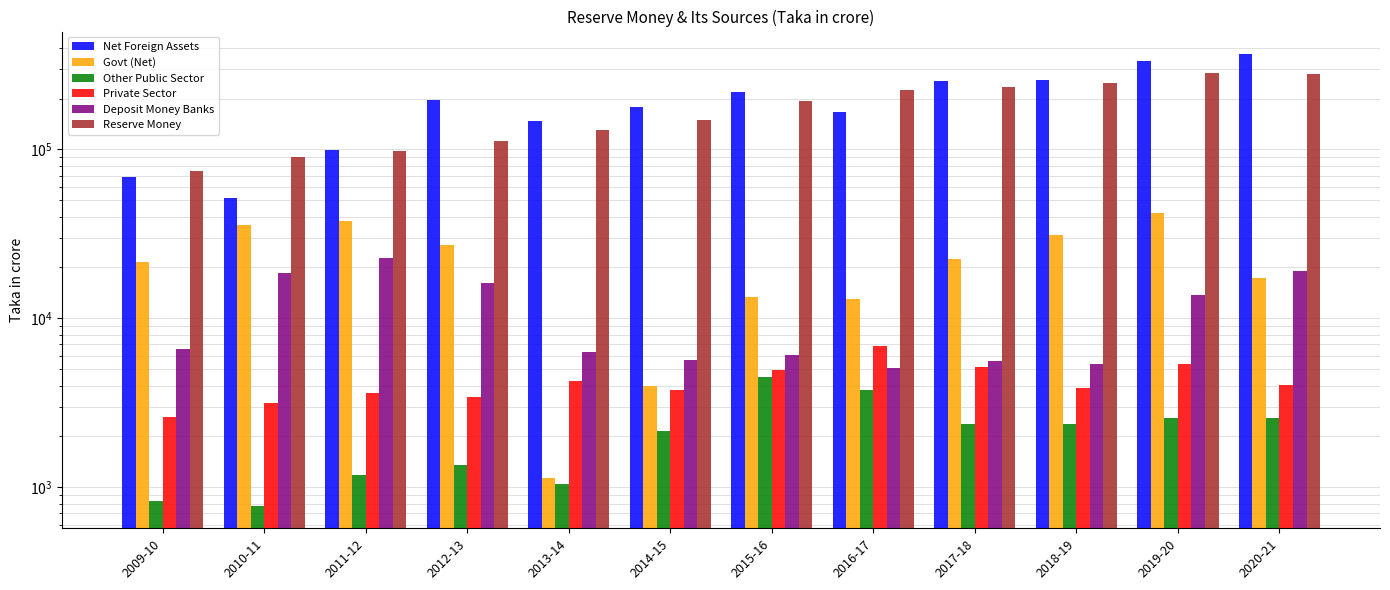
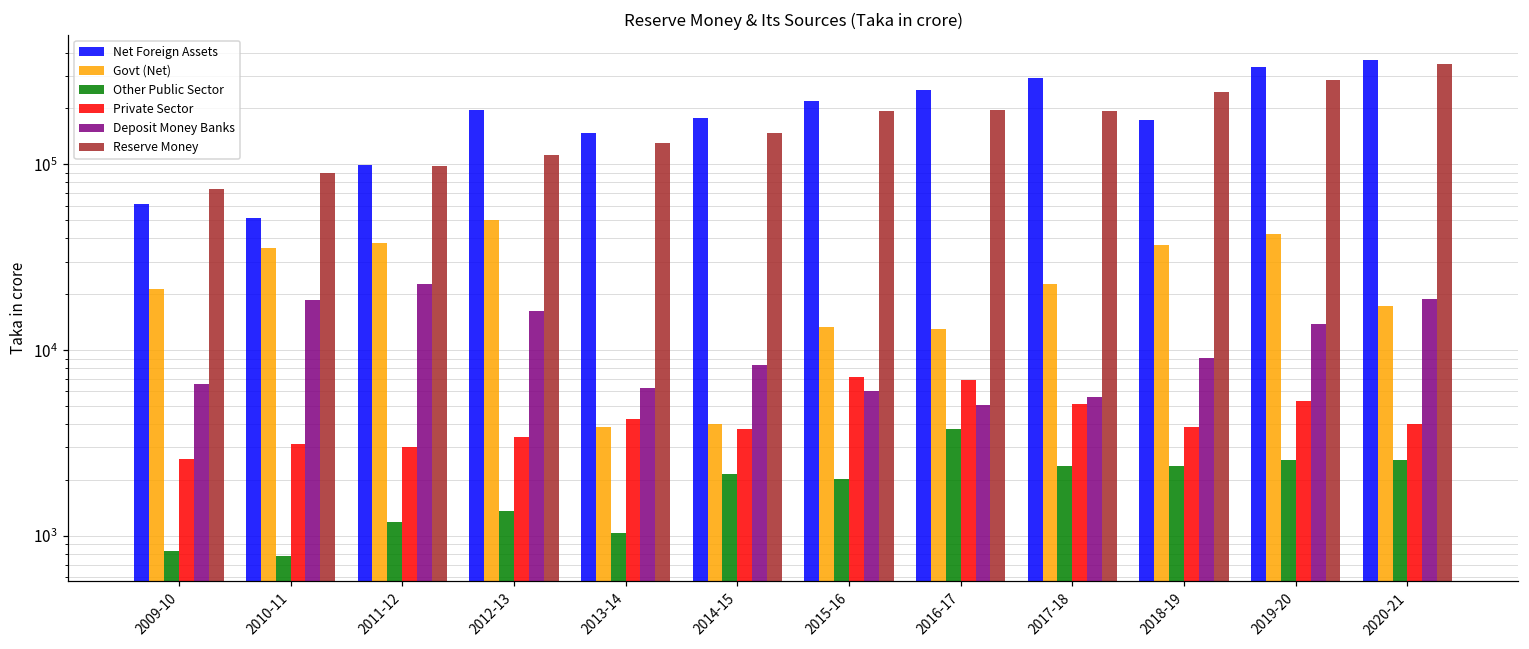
  {
    "Net Foreign Assets": {
-     "2009-10": 69000,
+     "2009-10": 61000,
      "2010-11": 52000,
      "2011-12": 100000,
      "2012-13": 200000,
      "2013-14": 150000,
      "2014-15": 180000,
      "2015-16": 220000,
-     "2016-17": 170000,
-     "2017-18": 250000,
-     "2018-19": 260000,
+     "2016-17": 250000,
+     "2017-18": 290000,
+     "2018-19": 170000,
      "2019-20": 340000,
      "2020-21": 370000
    },
    "Govt (Net)": {
      "2009-10": 21000,
      "2010-11": 36000,
      "2011-12": 38000,
-     "2012-13": 27000,
-     "2013-14": 1100,
+     "2012-13": 50000,
+     "2013-14": 3800,
      "2014-15": 4000,
      "2015-16": 13000,
      "2016-17": 13000,
      "2017-18": 23000,
-     "2018-19": 31000,
+     "2018-19": 37000,
      "2019-20": 42000,
      "2020-21": 17000
    },
    "Other Public Sector": {
      "2009-10": 800,
      "2010-11": 800,
      "2011-12": 1200,
      "2012-13": 1400,
      "2013-14": 1000,
      "2014-15": 2200,
-     "2015-16": 4500,
+     "2015-16": 2000,
      "2016-17": 3700,
      "2017-18": 2400,
      "2018-19": 2400,
      "2019-20": 2600,
      "2020-21": 2600
    },
    "Private Sector": {
      "2009-10": 2600,
      "2010-11": 3100,
-     "2011-12": 3600,
+     "2011-12": 3000,
      "2012-13": 3400,
      "2013-14": 4300,
      "2014-15": 3800,
-     "2015-16": 5000,
+     "2015-16": 7100,
      "2016-17": 6900,
      "2017-18": 5100,
      "2018-19": 3900,
      "2019-20": 5300,
      "2020-21": 4000
    },
    "Deposit Money Banks": {
      "2009-10": 6600,
      "2010-11": 19000,
      "2011-12": 23000,
      "2012-13": 16000,
      "2013-14": 6300,
-     "2014-15": 5700,
+     "2014-15": 8000,
      "2015-16": 6000,
      "2016-17": 5100,
      "2017-18": 5600,
-     "2018-19": 5400,
+     "2018-19": 9000,
      "2019-20": 14000,
      "2020-21": 19000
    },
    "Reserve Money": {
      "2009-10": 70000,
      "2010-11": 90000,
      "2011-12": 100000,
      "2012-13": 110000,
      "2013-14": 130000,
      "2014-15": 150000,
      "2015-16": 190000,
-     "2016-17": 220000,
-     "2017-18": 230000,
+     "2016-17": 200000,
+     "2017-18": 190000,
      "2018-19": 250000,
      "2019-20": 280000,
-     "2020-21": 280000
+     "2020-21": 350000
    }
  }
